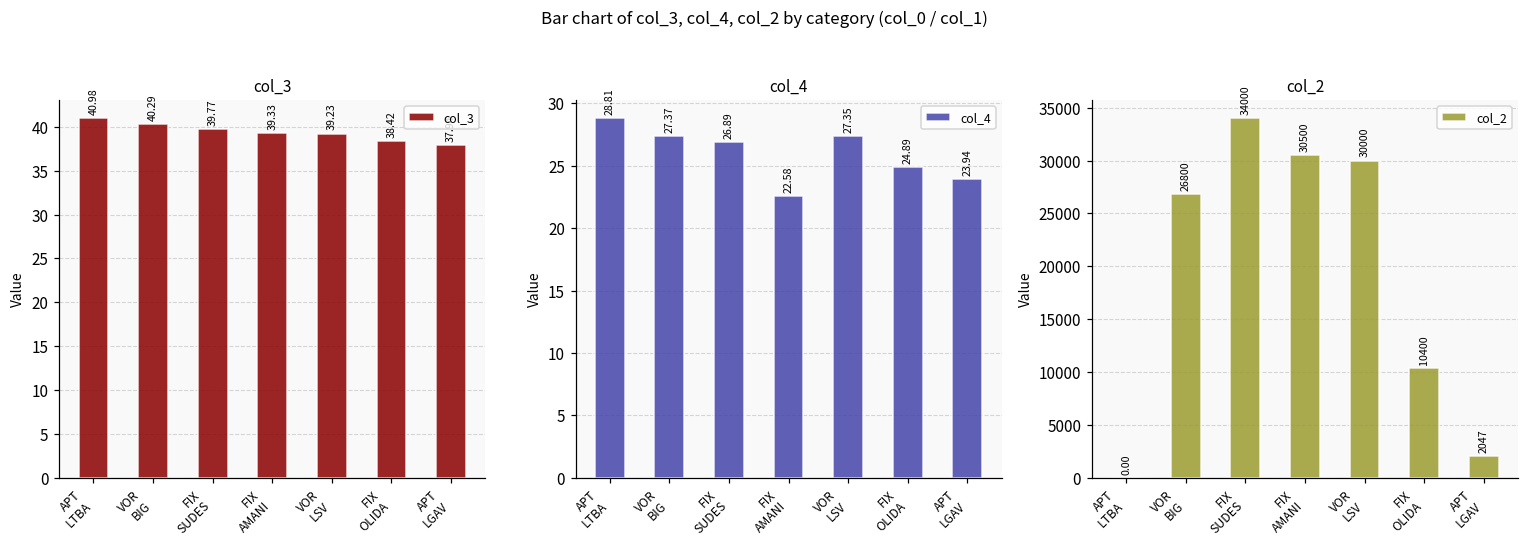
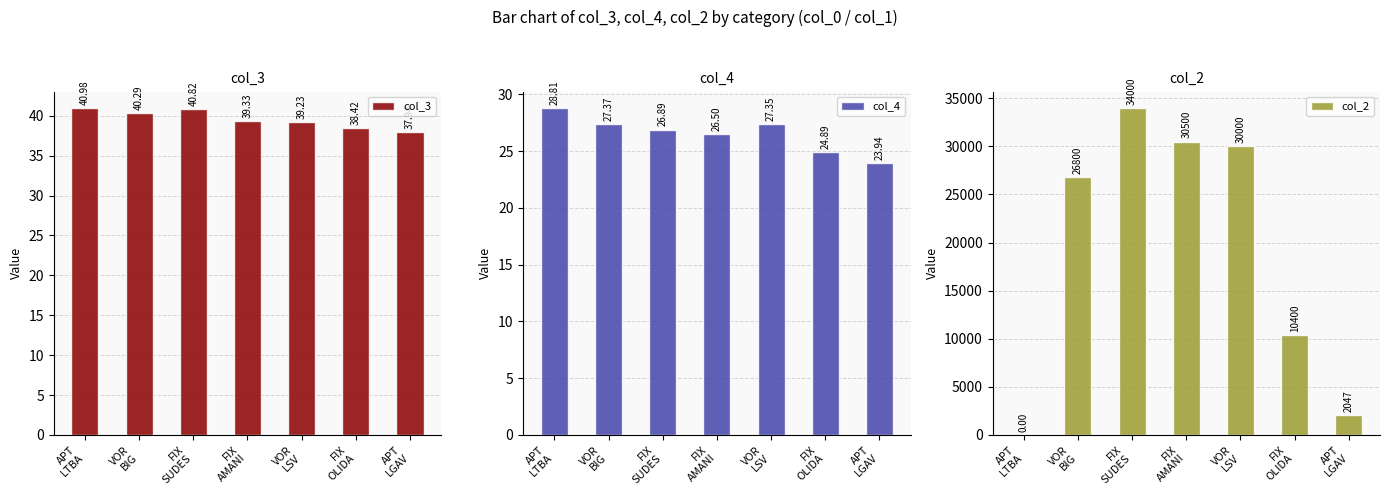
  {
    "col_3": {
      "APT LTBA": 40.98,
      "VOR BIG": 40.29,
-     "FIX SUDES": 39.77,
+     "FIX SUDES": 40.82,
      "FIX AMANI": 39.33,
      "VOR LSV": 39.23,
      "FIX OLIDA": 38.42
    },
    "col_4": {
      "APT LTBA": 28.81,
      "VOR BIG": 27.37,
      "FIX SUDES": 26.89,
-     "FIX AMANI": 22.58,
+     "FIX AMANI": 26.50,
      "VOR LSV": 27.35,
      "FIX OLIDA": 24.89,
      "APT LGAV": 23.94
    },
    "col_2": {
      "APT LTBA": 0.00,
      "VOR BIG": 26800,
      "FIX SUDES": 34000,
      "FIX AMANI": 30500,
      "VOR LSV": 30000,
      "FIX OLIDA": 10400,
      "APT LGAV": 2047
    }
  }
